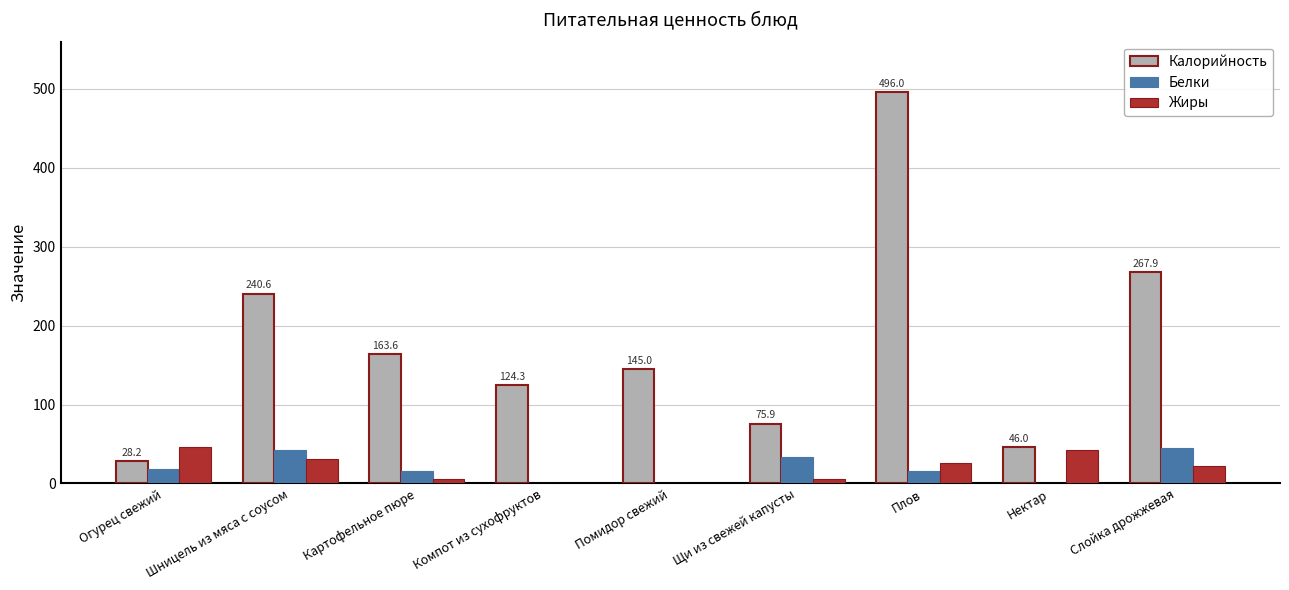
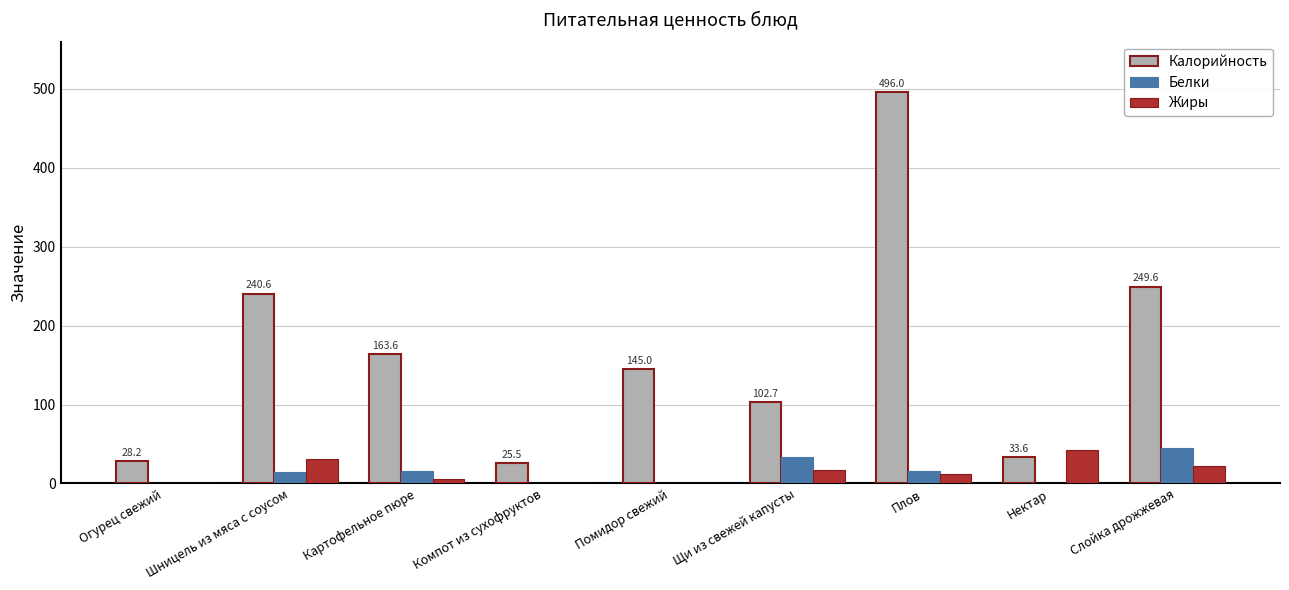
  {
    "Калорийность": {
      "Огурец свежий": 28.2,
      "Шницель из мяса с соусом": 240.6,
      "Картофельное пюре": 163.6,
-     "Компот из сухофруктов": 124.3,
+     "Компот из сухофруктов": 25.5,
      "Помидор свежий": 145.0,
-     "Щи из свежей капусты": 75.9,
+     "Щи из свежей капусты": 102.7,
      "Плов": 496.0,
-     "Нектар": 46.0,
-     "Слойка дрожжевая": 267.9
+     "Нектар": 33.6,
+     "Слойка дрожжевая": 249.6
    },
    "Белки": {
-     "Огурец свежий": 20,
-     "Шницель из мяса с соусом": 40,
+     "Огурец свежий": 0,
+     "Шницель из мяса с соусом": 10,
      "Картофельное пюре": 20,
      "Щи из свежей капусты": 30,
      "Плов": 20,
      "Нектар": 0,
      "Слойка дрожжевая": 50
    },
    "Жиры": {
-     "Огурец свежий": 50,
+     "Огурец свежий": 0,
      "Шницель из мяса с соусом": 30,
      "Картофельное пюре": 10,
      "Компот из сухофруктов": 0,
-     "Щи из свежей капусты": 10,
-     "Плов": 30,
+     "Щи из свежей капусты": 20,
+     "Плов": 10,
      "Нектар": 40,
      "Слойка дрожжевая": 20
    }
  }
